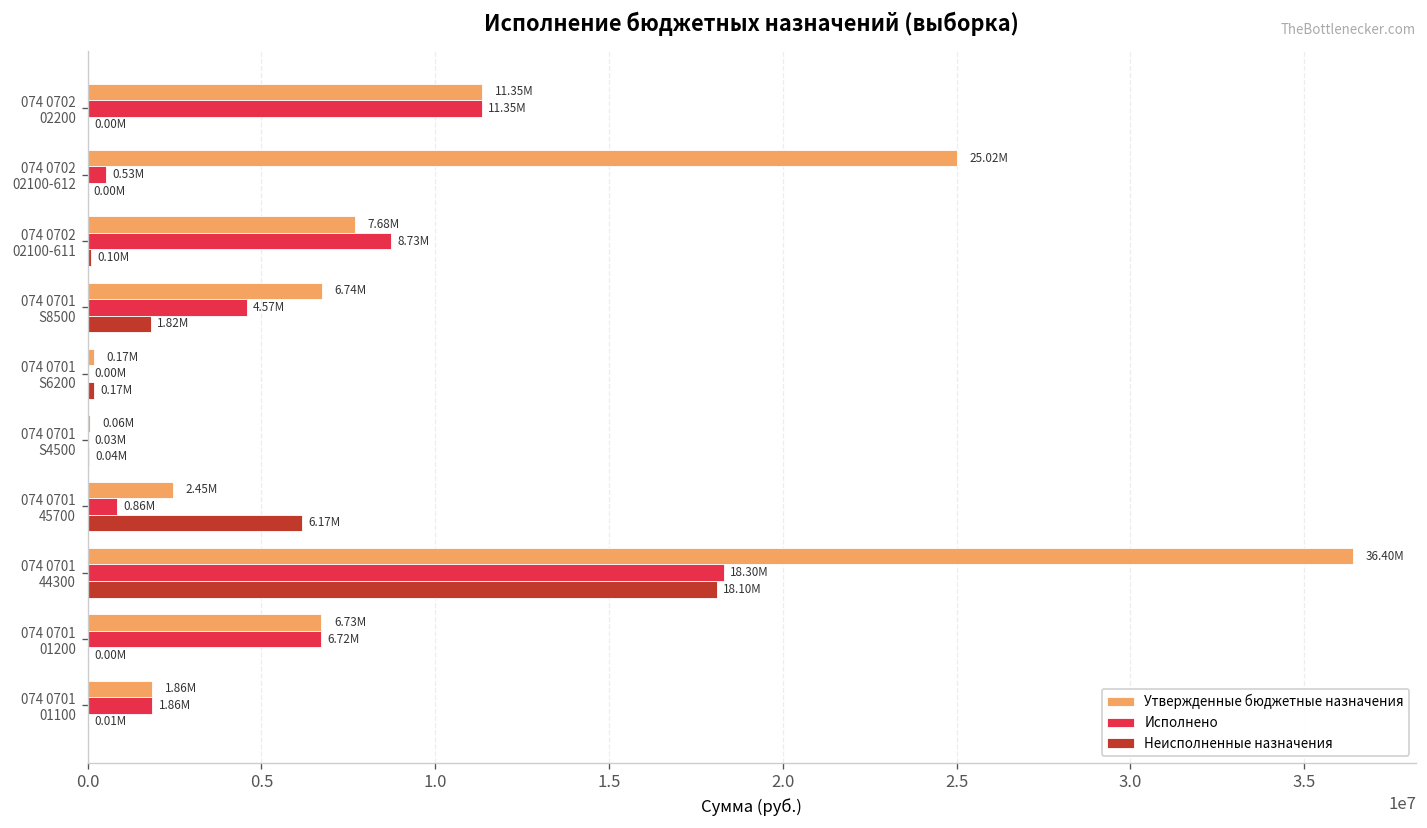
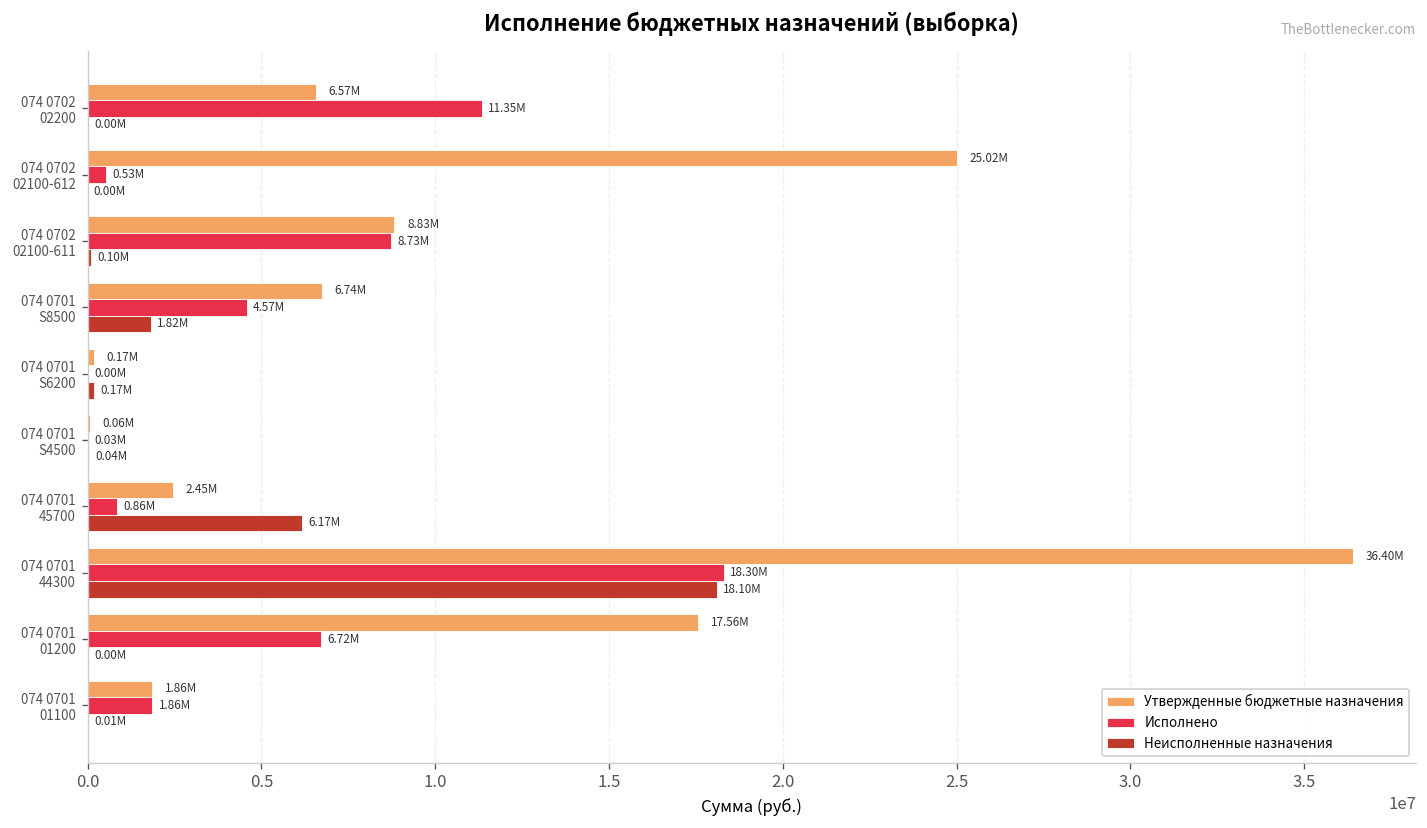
  {
    "Утвержденные бюджетные назначения": {
-     "074 0702 02200": "11.35M",
+     "074 0702 02200": "6.57M",
      "074 0702 02100-612": "25.02M",
-     "074 0702 02100-611": "7.68M",
+     "074 0702 02100-611": "8.83M",
      "074 0701 S8500": "6.74M",
      "074 0701 S6200": "0.17M",
      "074 0701 S4500": "0.06M",
      "074 0701 45700": "2.45M",
      "074 0701 44300": "36.40M",
-     "074 0701 01200": "6.73M",
+     "074 0701 01200": "17.56M",
      "074 0701 01100": "1.86M"
    }
  }
